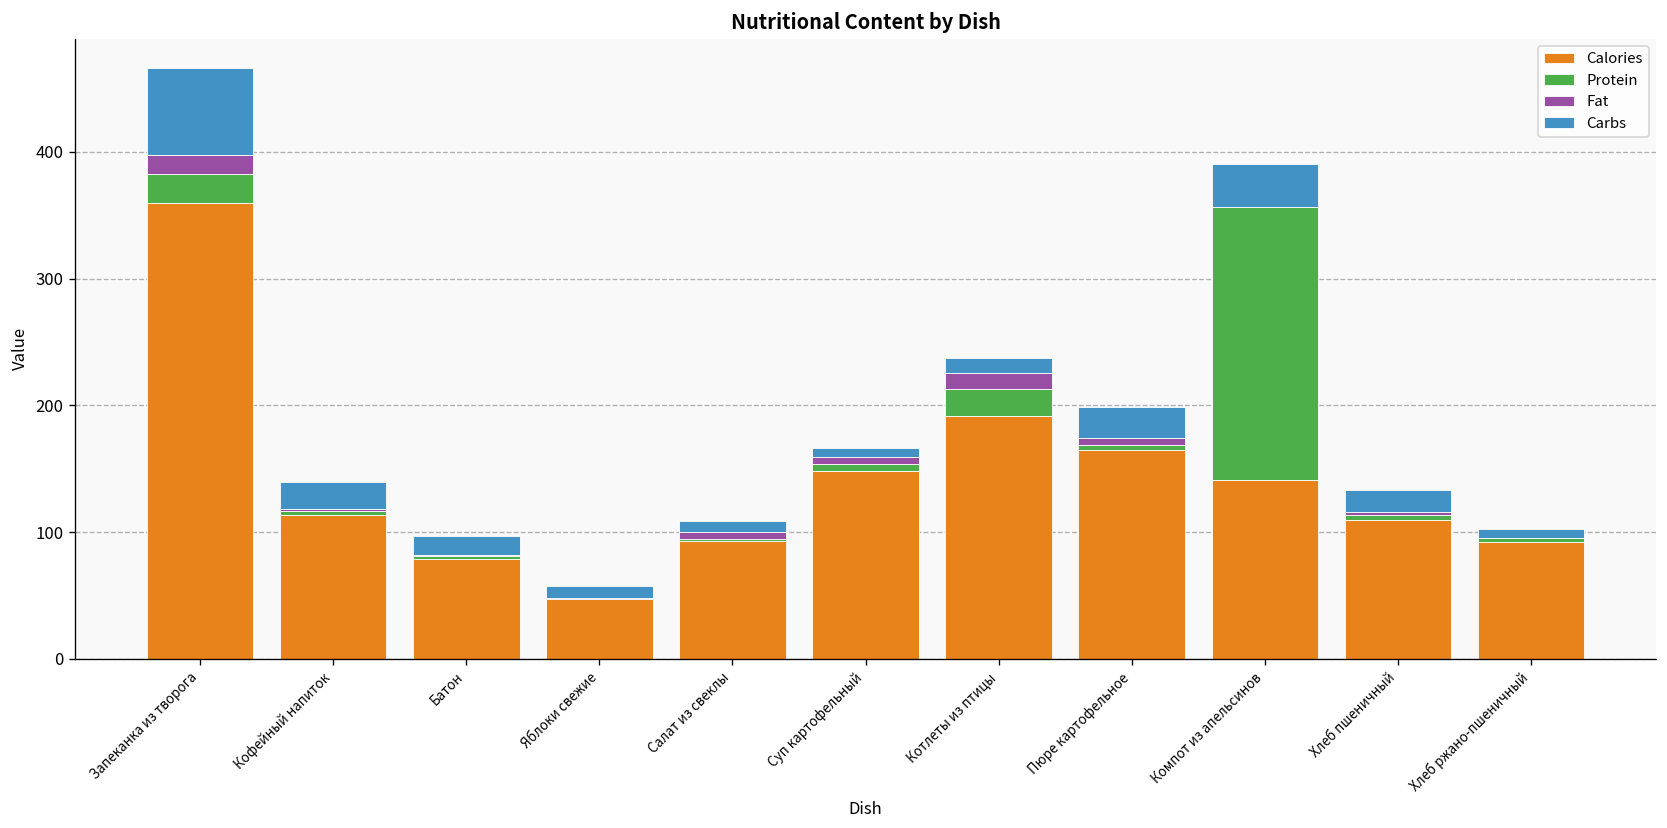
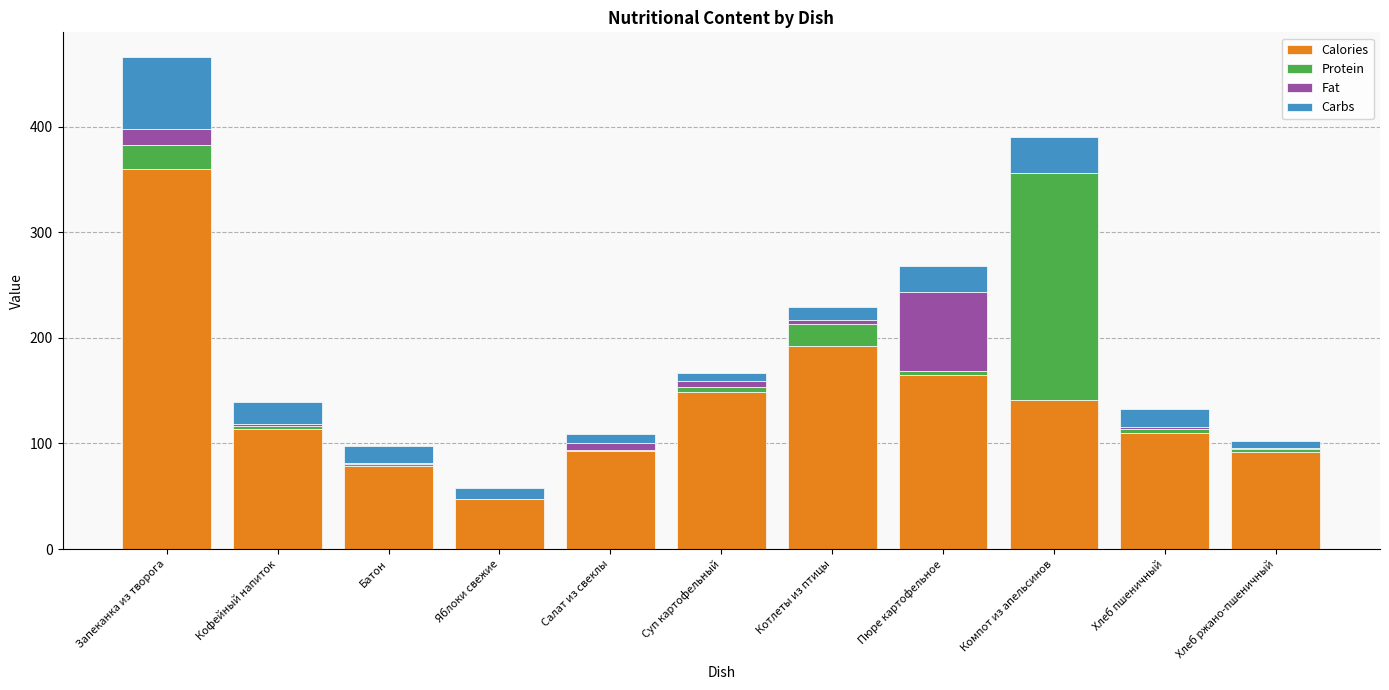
  {
    "Calories": {
      "Запеканка из творога": 360,
      "Кофейный напиток": 113,
      "Батон": 79,
      "Яблоки свежие": 47,
      "Салат из свеклы": 93,
      "Суп картофельный": 148,
      "Котлеты из птицы": 192,
      "Пюре картофельное": 165,
      "Компот из апельсинов": 141,
      "Хлеб пшеничный": 110,
      "Хлеб ржано-пшеничный": 92
    },
    "Protein": {
      "Запеканка из творога": 22,
      "Кофейный напиток": 3,
      "Суп картофельный": 6,
      "Котлеты из птицы": 21,
      "Пюре картофельное": 4,
      "Компот из апельсинов": 215,
      "Хлеб пшеничный": 4,
      "Хлеб ржано-пшеничный": 3
    },
    "Fat": {
      "Запеканка из творога": 15,
      "Салат из свеклы": 6,
      "Суп картофельный": 5,
-     "Котлеты из птицы": 13,
-     "Пюре картофельное": 6
+     "Котлеты из птицы": 4,
+     "Пюре картофельное": 75
    },
    "Carbs": {
      "Запеканка из творога": 69,
      "Кофейный напиток": 21,
      "Батон": 15,
      "Яблоки свежие": 10,
      "Салат из свеклы": 8,
      "Суп картофельный": 8,
      "Котлеты из птицы": 12,
      "Пюре картофельное": 25,
      "Компот из апельсинов": 34,
      "Хлеб пшеничный": 17,
      "Хлеб ржано-пшеничный": 7
    }
  }
